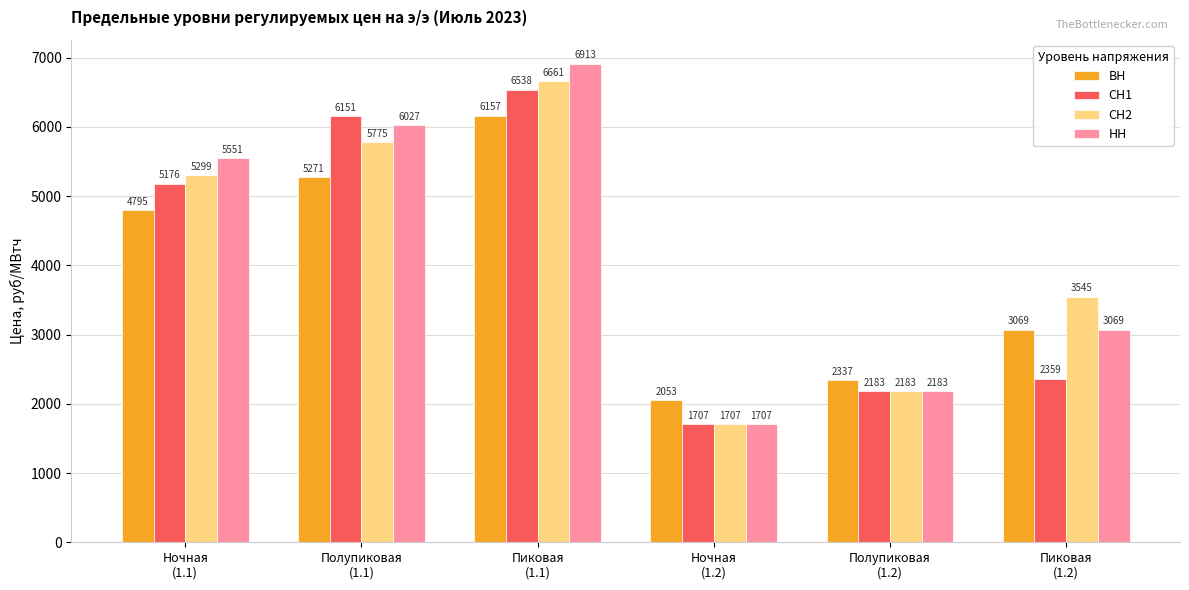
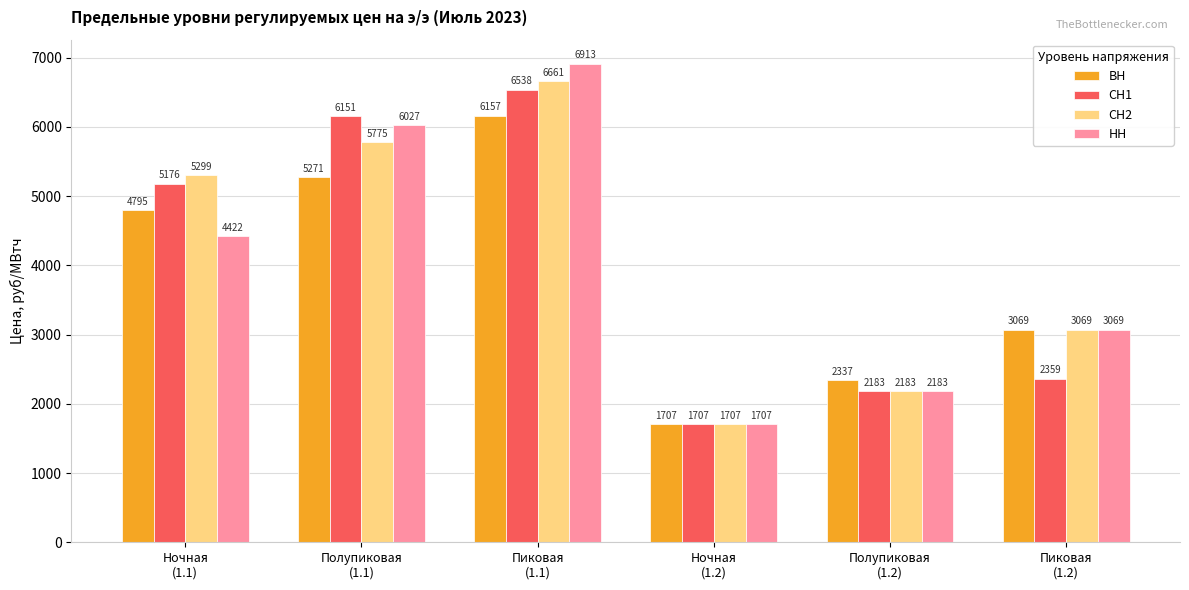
  {
    "ВН": {
      "Ночная (1.1)": 4795,
      "Полупиковая (1.1)": 5271,
      "Пиковая (1.1)": 6157,
-     "Ночная (1.2)": 2053,
+     "Ночная (1.2)": 1707,
      "Полупиковая (1.2)": 2337,
      "Пиковая (1.2)": 3069
    },
    "СН1": {
      "Ночная (1.1)": 5176,
      "Полупиковая (1.1)": 6151,
      "Пиковая (1.1)": 6538,
      "Ночная (1.2)": 1707,
      "Полупиковая (1.2)": 2183,
      "Пиковая (1.2)": 2359
    },
    "СН2": {
      "Ночная (1.1)": 5299,
      "Полупиковая (1.1)": 5775,
      "Пиковая (1.1)": 6661,
      "Ночная (1.2)": 1707,
      "Полупиковая (1.2)": 2183,
-     "Пиковая (1.2)": 3545
+     "Пиковая (1.2)": 3069
    },
    "НН": {
-     "Ночная (1.1)": 5551,
+     "Ночная (1.1)": 4422,
      "Полупиковая (1.1)": 6027,
      "Пиковая (1.1)": 6913,
      "Ночная (1.2)": 1707,
      "Полупиковая (1.2)": 2183,
      "Пиковая (1.2)": 3069
    }
  }
